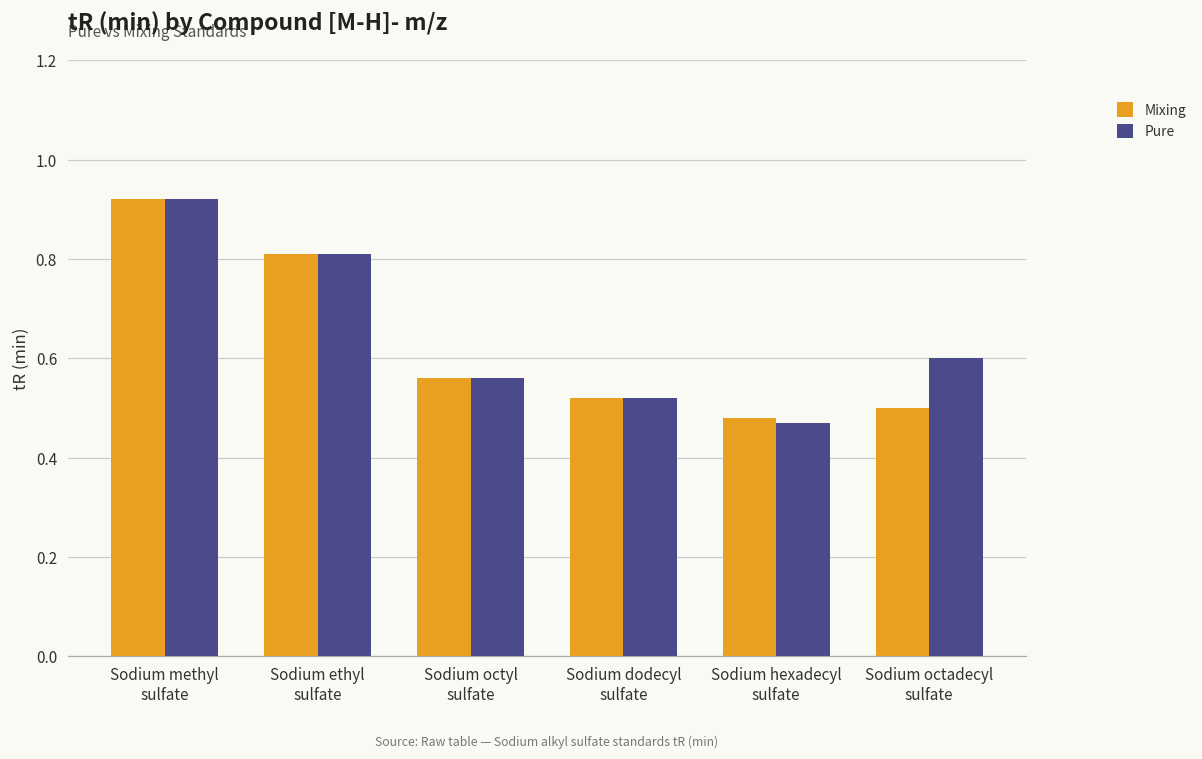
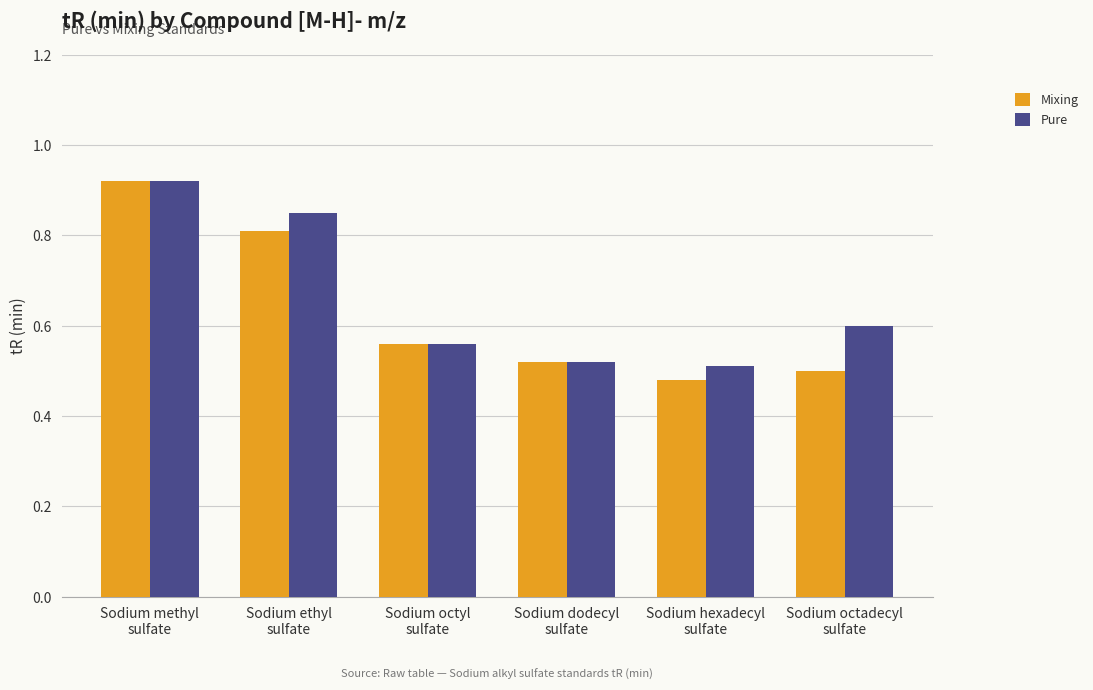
  {
    "Mixing": {
      "Sodium methyl sulfate": 0.92,
      "Sodium ethyl sulfate": 0.81,
      "Sodium octyl sulfate": 0.56,
      "Sodium dodecyl sulfate": 0.52,
      "Sodium hexadecyl sulfate": 0.48,
      "Sodium octadecyl sulfate": 0.50
    },
    "Pure": {
      "Sodium methyl sulfate": 0.92,
-     "Sodium ethyl sulfate": 0.81,
+     "Sodium ethyl sulfate": 0.85,
      "Sodium octyl sulfate": 0.56,
      "Sodium dodecyl sulfate": 0.52,
-     "Sodium hexadecyl sulfate": 0.47,
+     "Sodium hexadecyl sulfate": 0.51,
      "Sodium octadecyl sulfate": 0.60
    }
  }
